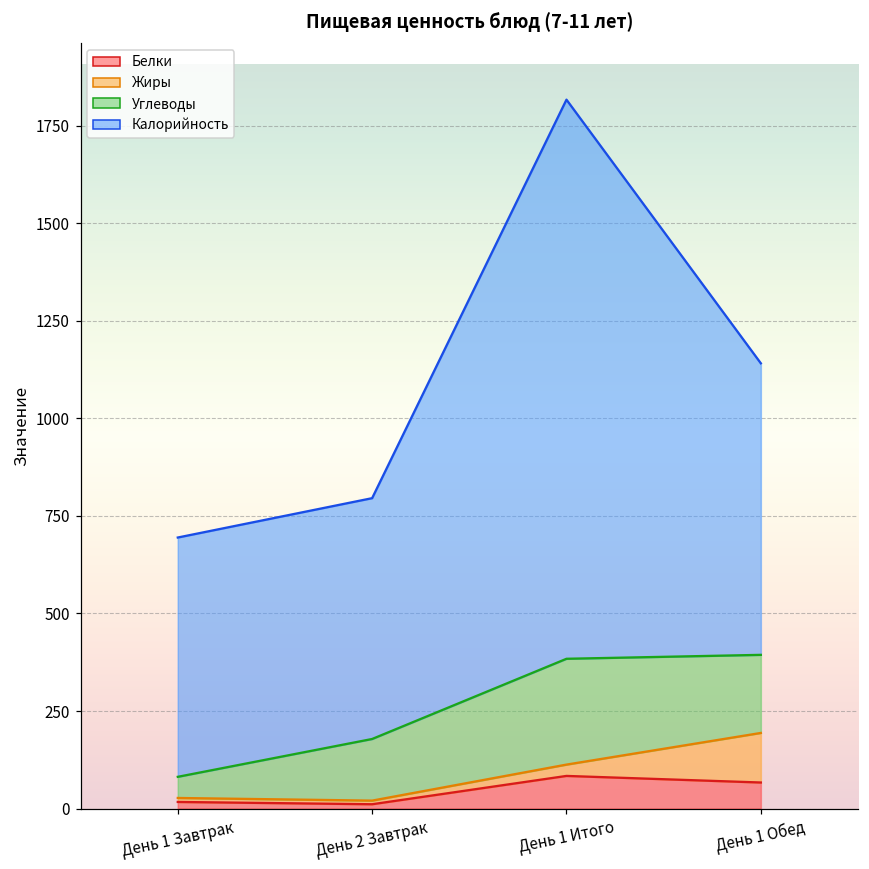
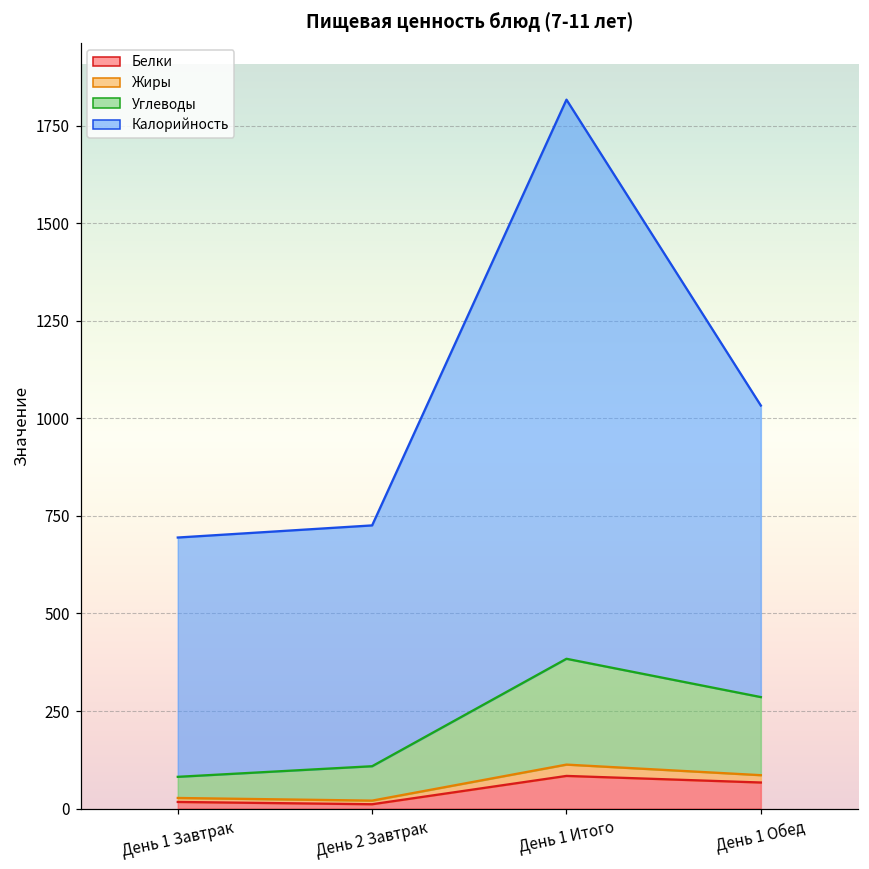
  {
    "Белки": {
      "День 1 Завтрак": 20,
      "День 2 Завтрак": 10,
      "День 1 Итого": 80,
      "День 1 Обед": 70
    },
    "Жиры": {
      "День 1 Завтрак": 10,
      "День 2 Завтрак": 10,
      "День 1 Итого": 30,
-     "День 1 Обед": 130
+     "День 1 Обед": 20
    },
    "Углеводы": {
      "День 1 Завтрак": 50,
-     "День 2 Завтрак": 160,
+     "День 2 Завтрак": 90,
      "День 1 Итого": 270,
      "День 1 Обед": 200
    },
    "Калорийность": {
      "День 1 Завтрак": 610,
      "День 2 Завтрак": 620,
      "День 1 Итого": 1430,
      "День 1 Обед": 750
    }
  }
